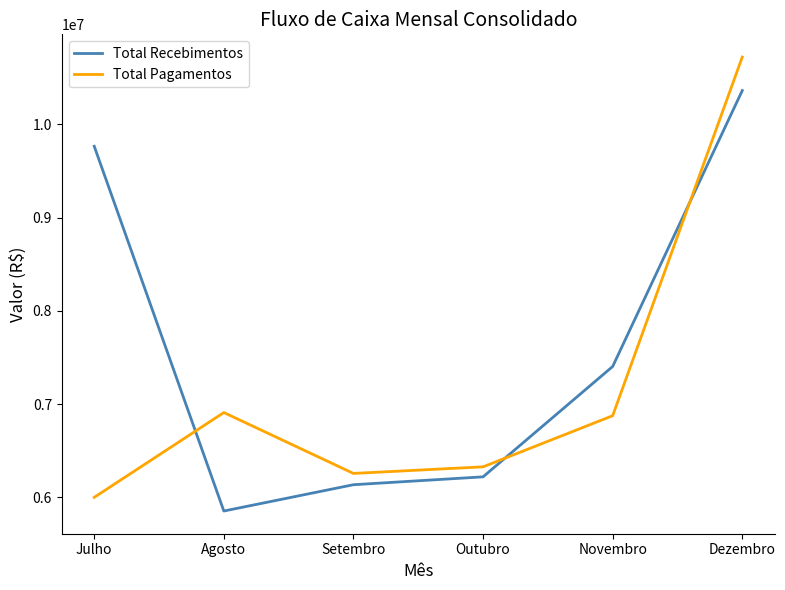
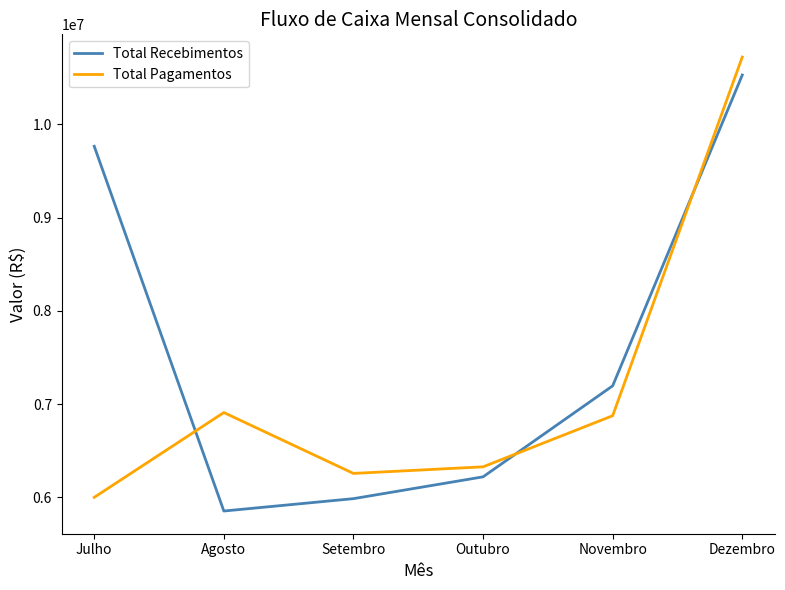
  {
    "Total Recebimentos": {
      "Julho": 9800000,
      "Agosto": 5900000,
-     "Setembro": 6100000,
+     "Setembro": 6000000,
      "Outubro": 6200000,
-     "Novembro": 7400000,
-     "Dezembro": 10400000
+     "Novembro": 7200000,
+     "Dezembro": 10500000
    },
    "Total Pagamentos": {
      "Julho": 6000000,
      "Agosto": 6900000,
      "Setembro": 6300000,
      "Outubro": 6300000,
      "Novembro": 6900000,
      "Dezembro": 10700000
    }
  }
